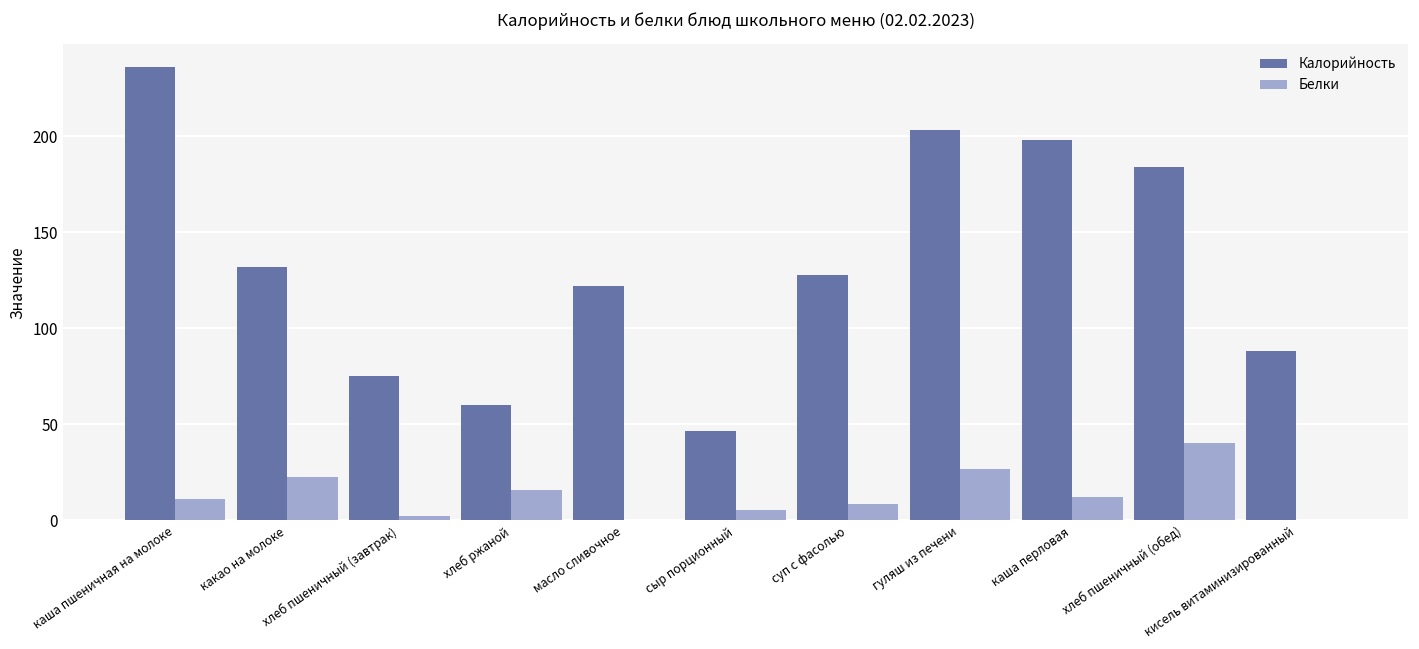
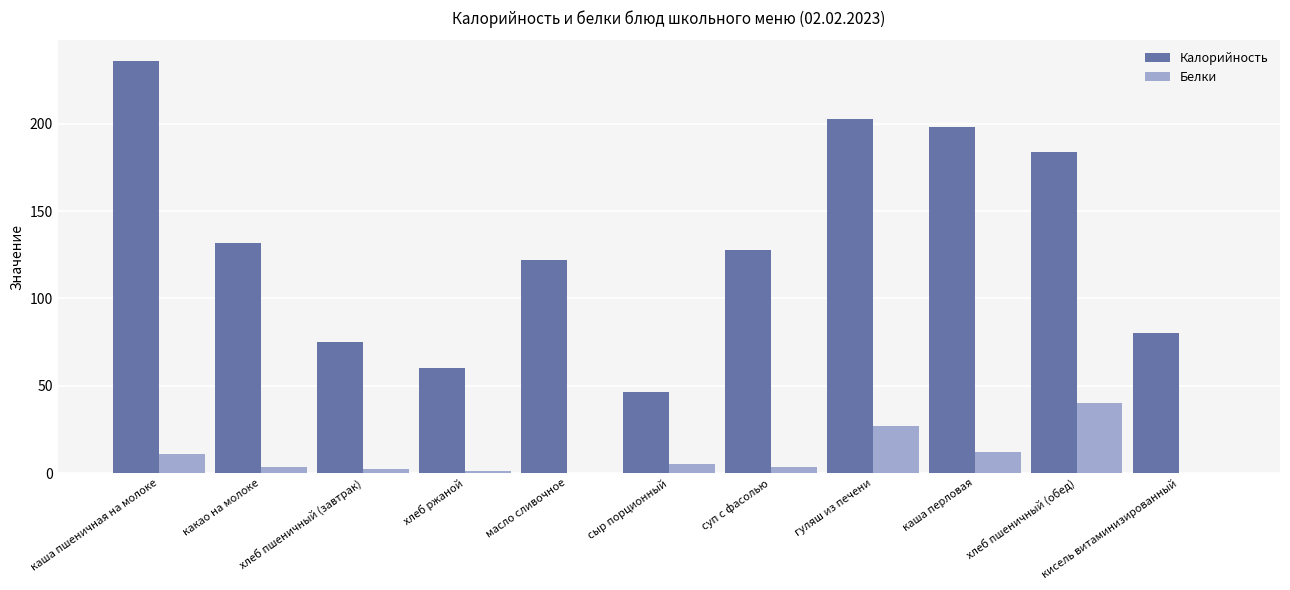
  {
    "Калорийность": {
      "каша пшеничная на молоке": 236,
      "какао на молоке": 132,
      "хлеб пшеничный (завтрак)": 75,
      "хлеб ржаной": 60,
      "масло сливочное": 122,
      "сыр порционный": 46,
      "суп с фасолью": 128,
      "гуляш из печени": 203,
      "каша перловая": 198,
      "хлеб пшеничный (обед)": 184,
-     "кисель витаминизированный": 88
+     "кисель витаминизированный": 80
    },
    "Белки": {
      "каша пшеничная на молоке": 11,
-     "какао на молоке": 23,
+     "какао на молоке": 4,
      "хлеб пшеничный (завтрак)": 2,
-     "хлеб ржаной": 16,
+     "хлеб ржаной": 1,
      "сыр порционный": 5,
-     "суп с фасолью": 9,
+     "суп с фасолью": 3,
      "гуляш из печени": 27,
      "каша перловая": 12,
      "хлеб пшеничный (обед)": 40,
      "кисель витаминизированный": 0
    }
  }
